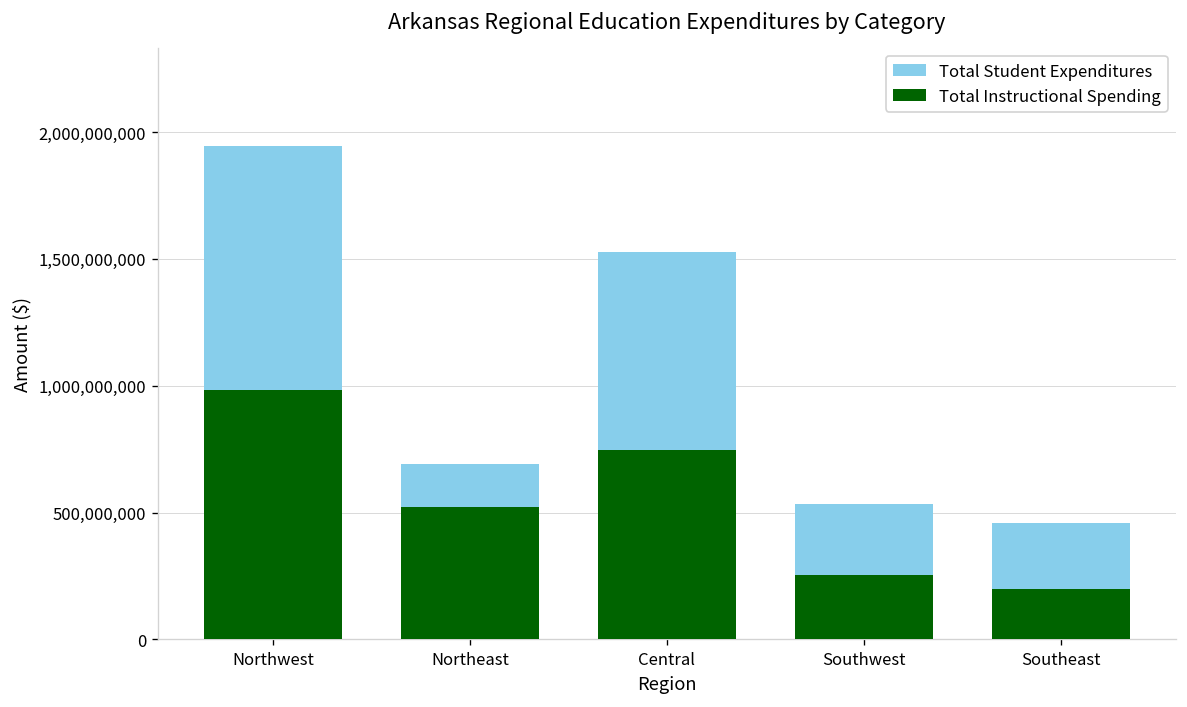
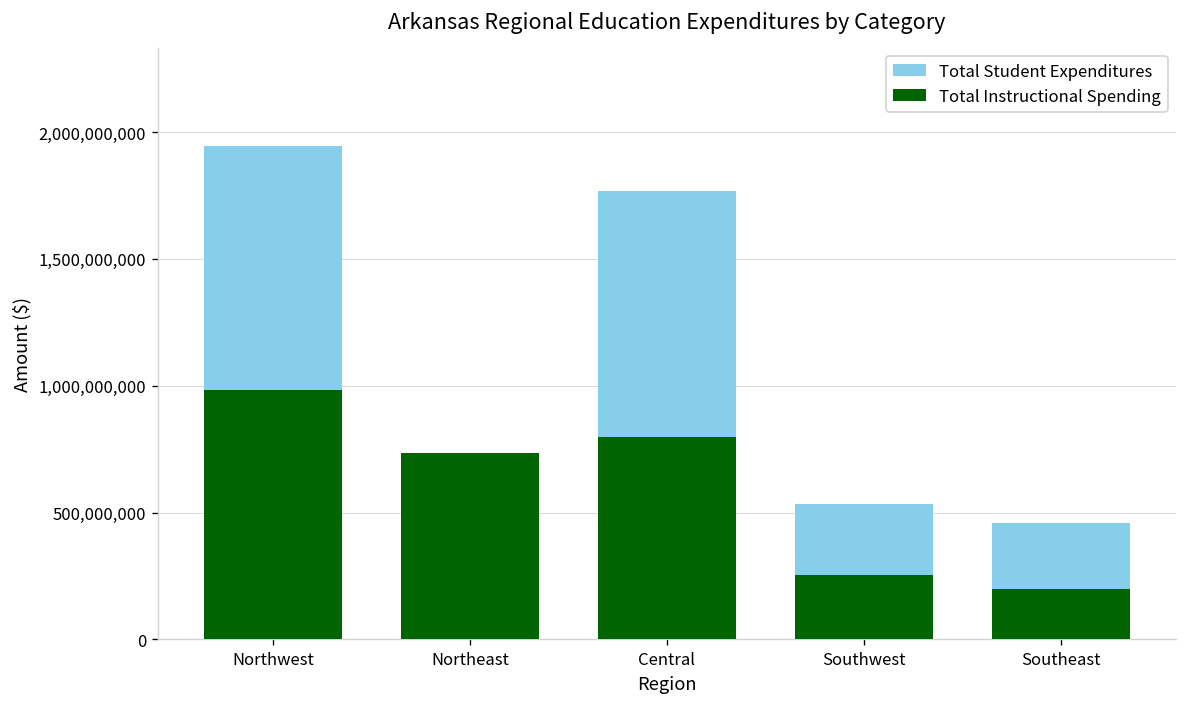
  {
    "Total Student Expenditures": {
      "Northwest": "1,940,000,000",
-     "Central": "1,530,000,000",
+     "Central": "1,770,000,000",
      "Southwest": "530,000,000",
      "Southeast": "460,000,000"
    },
    "Total Instructional Spending": {
-     "Northeast": "520,000,000",
-     "Central": "750,000,000"
+     "Northeast": "730,000,000",
+     "Central": "800,000,000"
    }
  }
